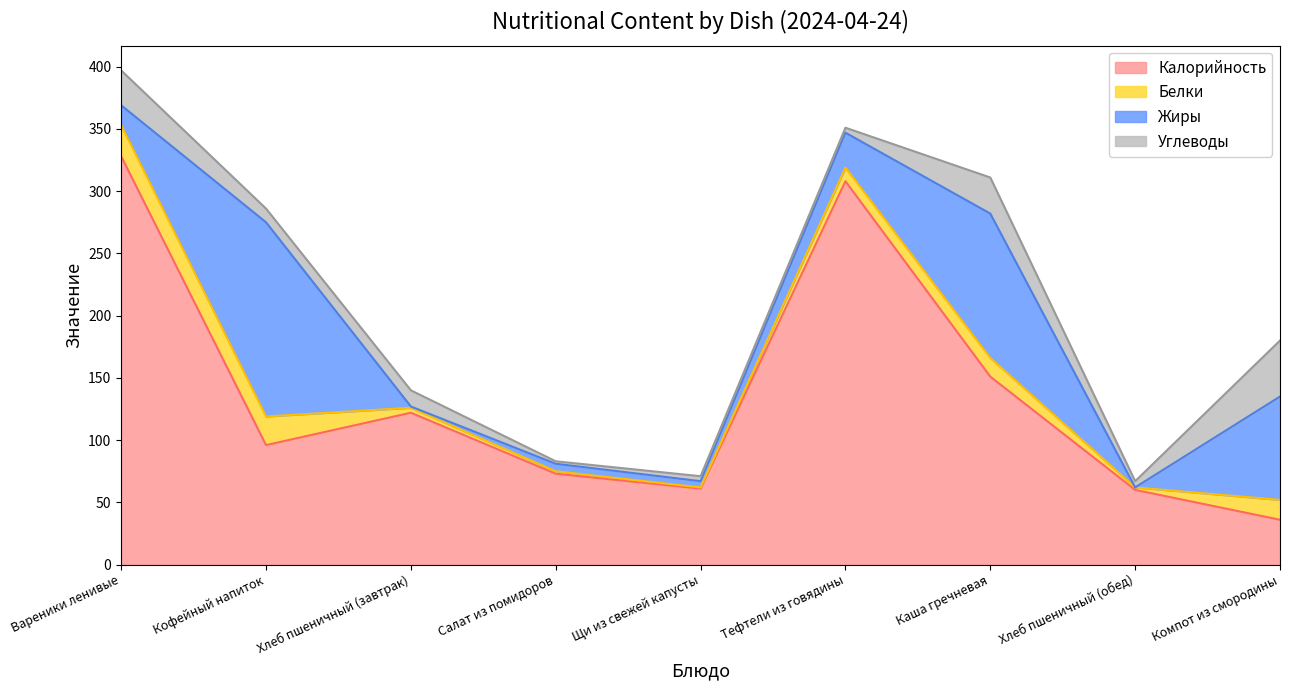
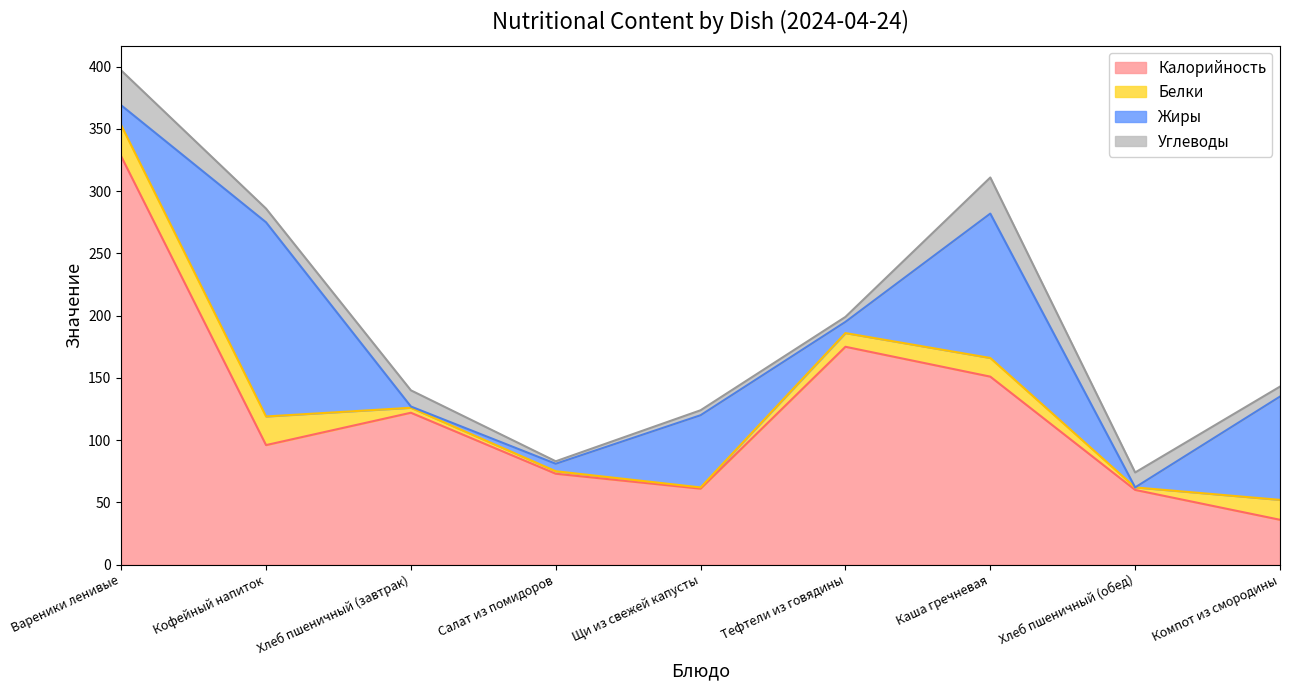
  {
    "Калорийность": {
      "Вареники ленивые": 328,
      "Кофейный напиток": 96,
      "Хлеб пшеничный (завтрак)": 122,
-     "Тефтели из говядины": 308,
+     "Тефтели из говядины": 175,
      "Каша гречневая": 151,
      "Компот из смородины": 36
    },
    "Белки": {
      "Вареники ленивые": 25,
      "Кофейный напиток": 23,
      "Тефтели из говядины": 11,
      "Каша гречневая": 15,
      "Компот из смородины": 16
    },
    "Жиры": {
      "Вареники ленивые": 16,
      "Кофейный напиток": 156,
-     "Щи из свежей капусты": 5,
-     "Тефтели из говядины": 28,
+     "Щи из свежей капусты": 58,
+     "Тефтели из говядины": 9,
      "Каша гречневая": 116,
      "Компот из смородины": 83
    },
    "Углеводы": {
      "Вареники ленивые": 28,
      "Кофейный напиток": 11,
      "Хлеб пшеничный (завтрак)": 13,
      "Щи из свежей капусты": 4,
      "Тефтели из говядины": 4,
      "Каша гречневая": 29,
-     "Хлеб пшеничный (обед)": 5,
-     "Компот из смородины": 45
+     "Хлеб пшеничный (обед)": 12,
+     "Компот из смородины": 8
    }
  }
